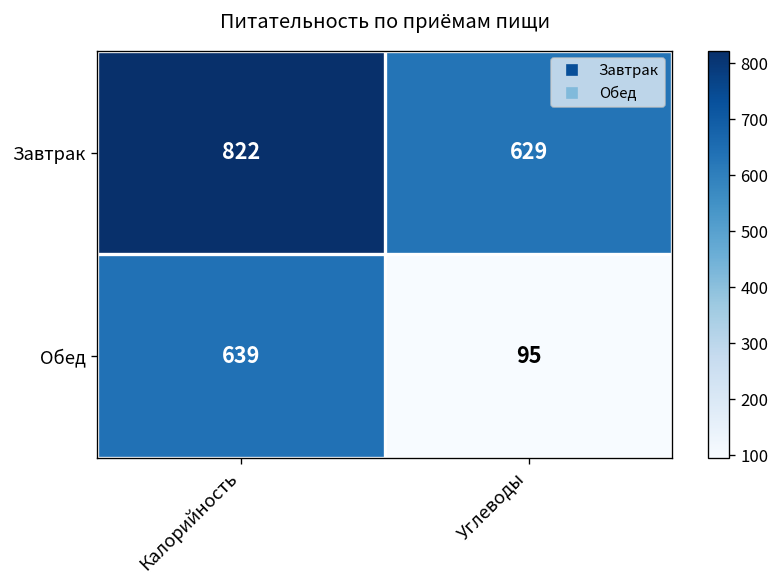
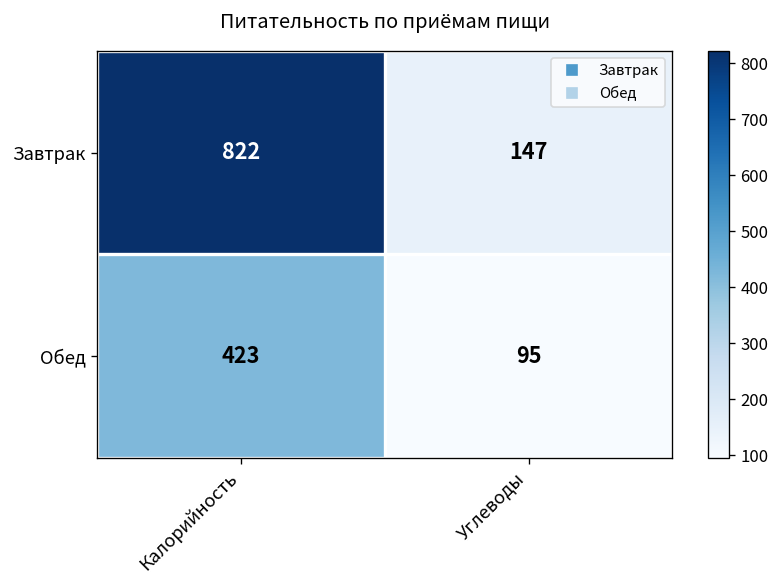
  {
    "Завтрак": {
      "Калорийность": 822,
-     "Углеводы": 629
+     "Углеводы": 147
    },
    "Обед": {
-     "Калорийность": 639,
+     "Калорийность": 423,
      "Углеводы": 95
    }
  }
